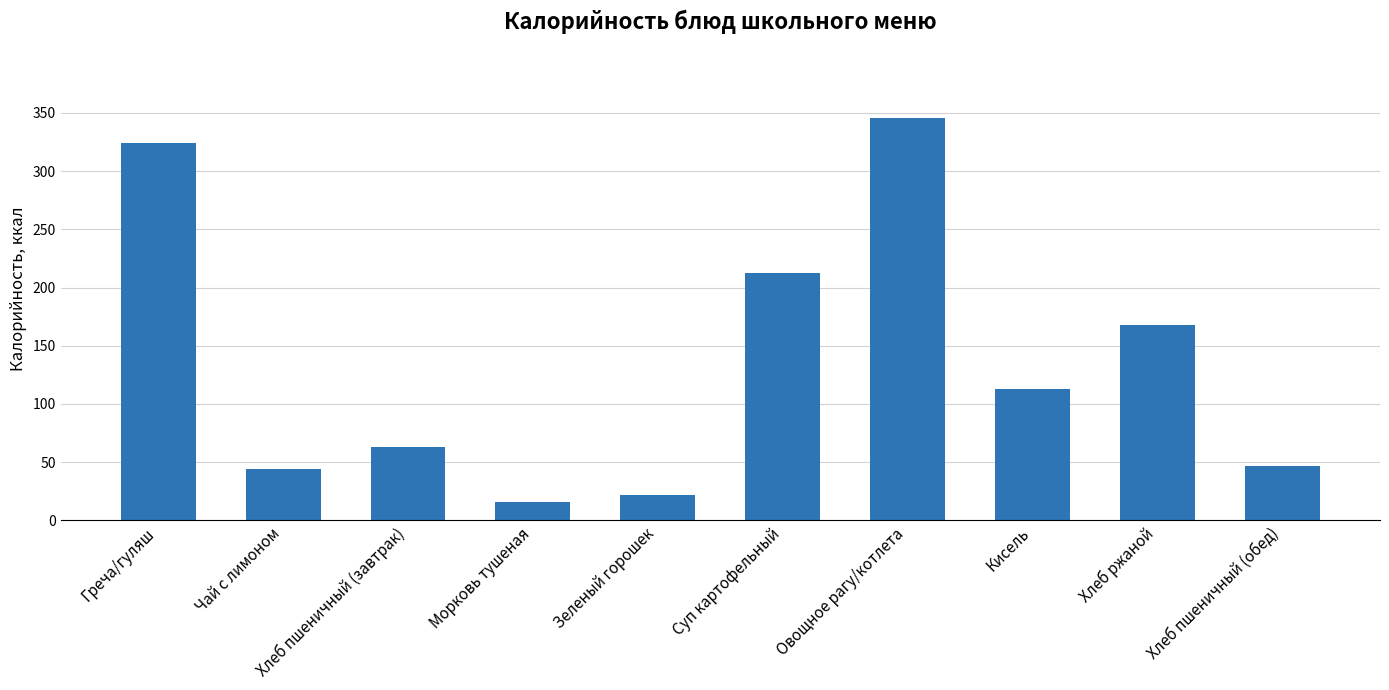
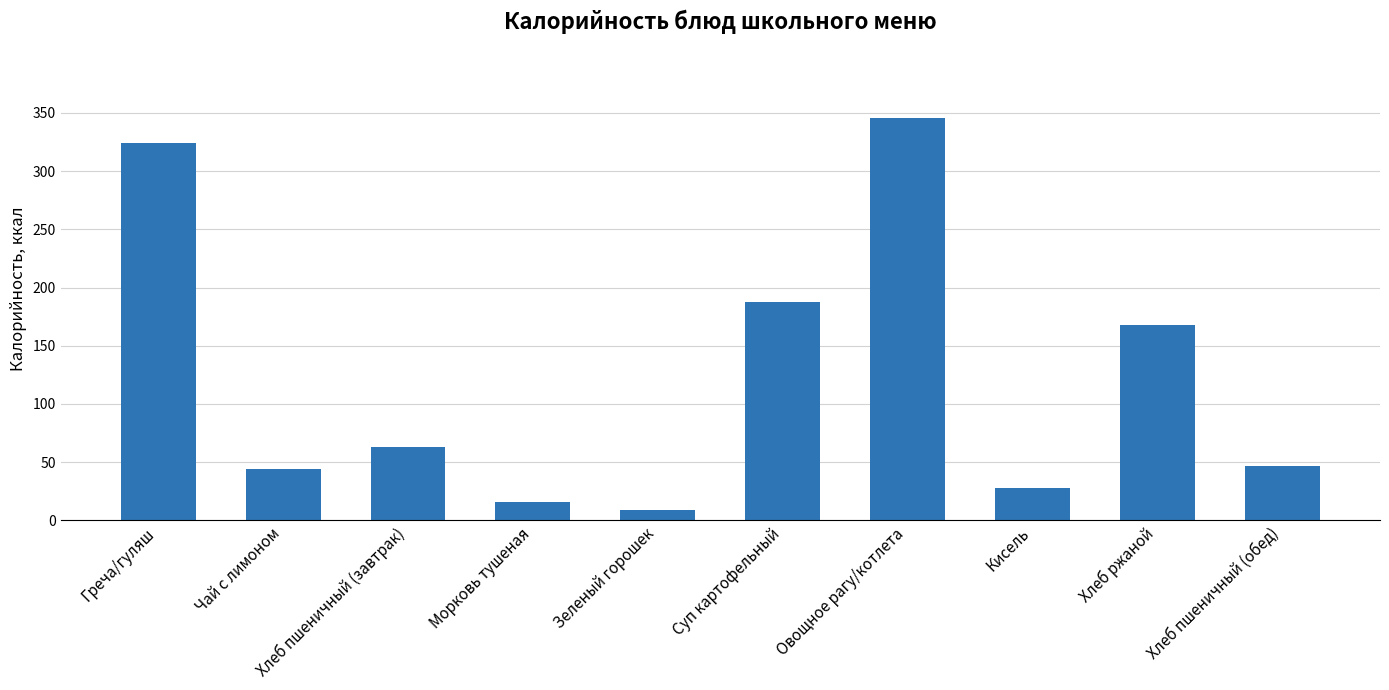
  {
    "Греча/гуляш": 324,
    "Чай с лимоном": 44,
    "Хлеб пшеничный (завтрак)": 63,
    "Морковь тушеная": 16,
-   "Зеленый горошек": 22,
-   "Суп картофельный": 213,
+   "Зеленый горошек": 9,
+   "Суп картофельный": 187,
    "Овощное рагу/котлета": 346,
-   "Кисель": 113,
+   "Кисель": 28,
    "Хлеб ржаной": 168,
    "Хлеб пшеничный (обед)": 47
  }
